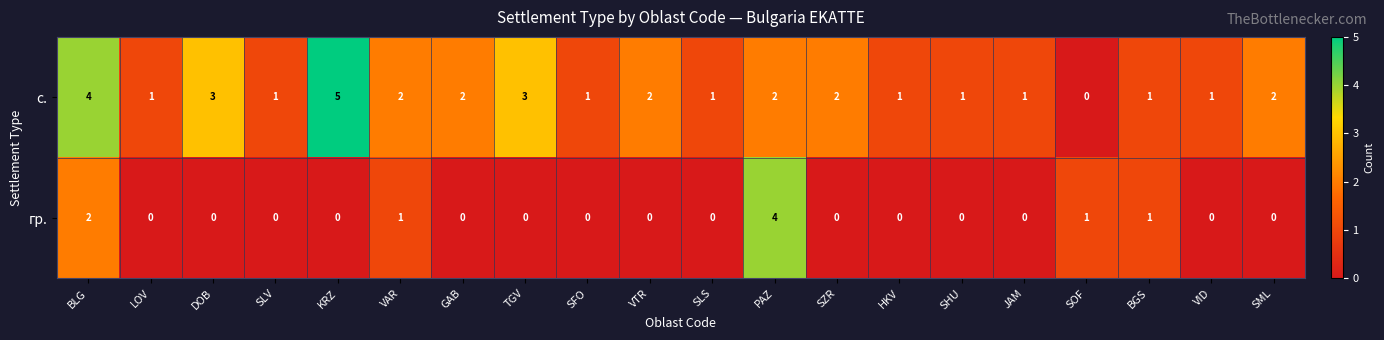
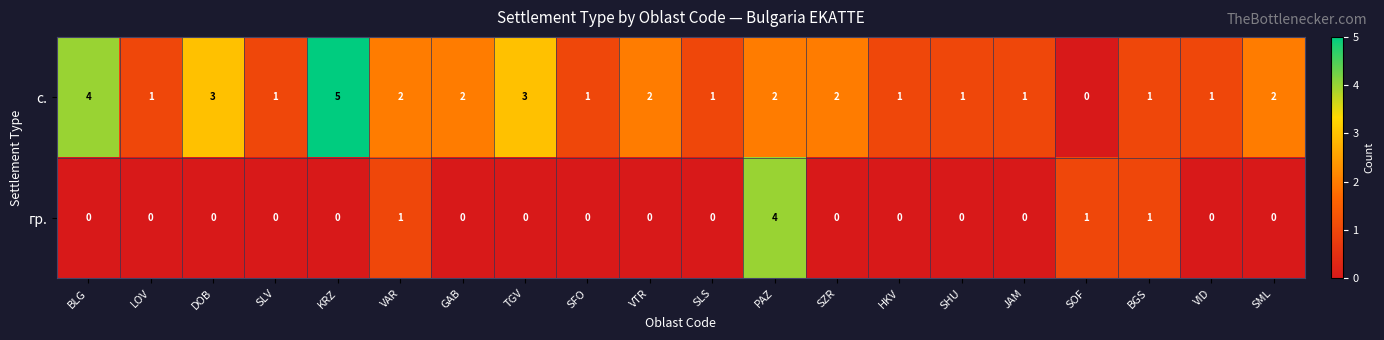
  {
    "с.": {
      "BLG": 4,
      "LOV": 1,
      "DOB": 3,
      "SLV": 1,
      "KRZ": 5,
      "VAR": 2,
      "GAB": 2,
      "TGV": 3,
      "SFO": 1,
      "VTR": 2,
      "SLS": 1,
      "PAZ": 2,
      "SZR": 2,
      "HKV": 1,
      "SHU": 1,
      "JAM": 1,
      "SOF": 0,
      "BGS": 1,
      "VID": 1,
      "SML": 2
    },
    "гр.": {
-     "BLG": 2,
+     "BLG": 0,
      "LOV": 0,
      "DOB": 0,
      "SLV": 0,
      "KRZ": 0,
      "VAR": 1,
      "GAB": 0,
      "TGV": 0,
      "SFO": 0,
      "VTR": 0,
      "SLS": 0,
      "PAZ": 4,
      "SZR": 0,
      "HKV": 0,
      "SHU": 0,
      "JAM": 0,
      "SOF": 1,
      "BGS": 1,
      "VID": 0,
      "SML": 0
    }
  }
